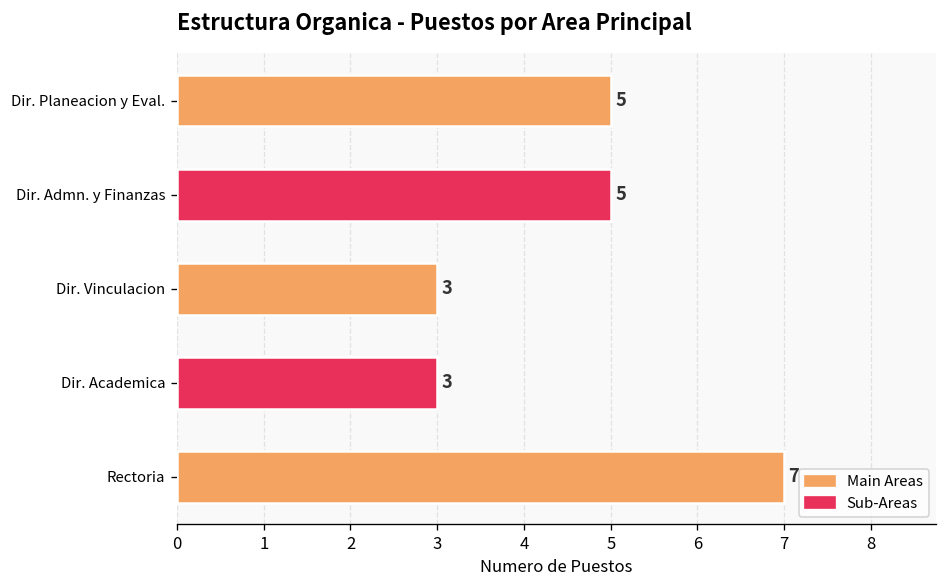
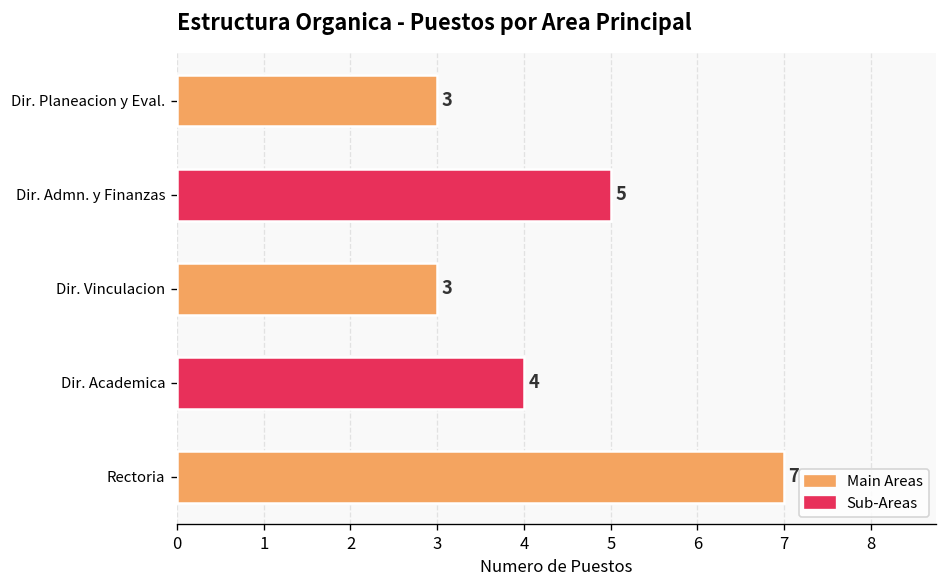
  {
-   "Dir. Planeacion y Eval.": 5,
+   "Dir. Planeacion y Eval.": 3,
    "Dir. Admn. y Finanzas": 5,
    "Dir. Vinculacion": 3,
-   "Dir. Academica": 3
+   "Dir. Academica": 4
  }
